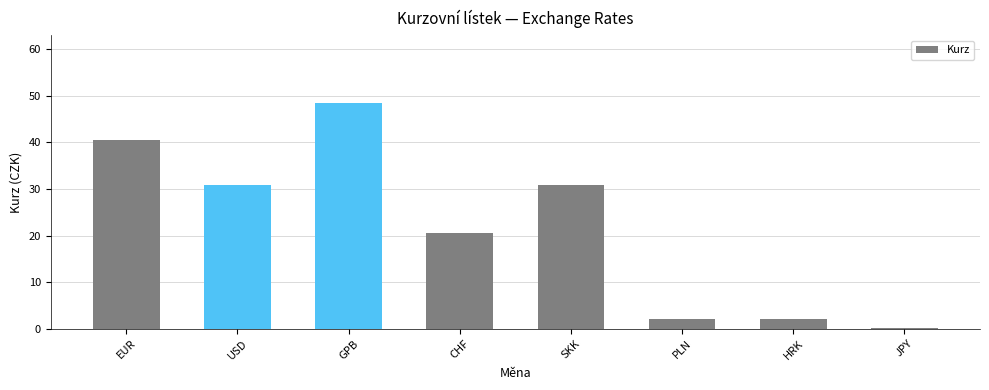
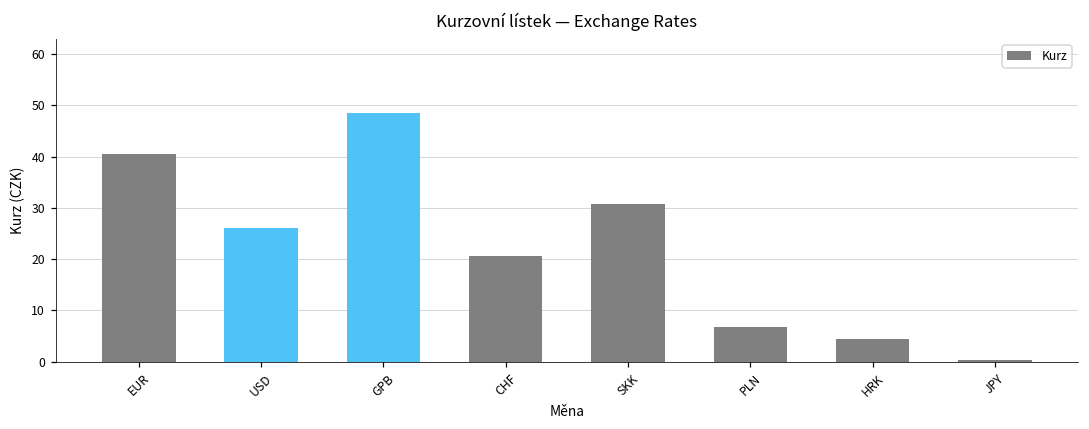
  {
    "EUR": 41,
-   "USD": 31,
+   "USD": 26,
    "GPB": 48,
    "CHF": 21,
    "SKK": 31,
-   "PLN": 2,
-   "HRK": 2
+   "PLN": 7,
+   "HRK": 4
  }
